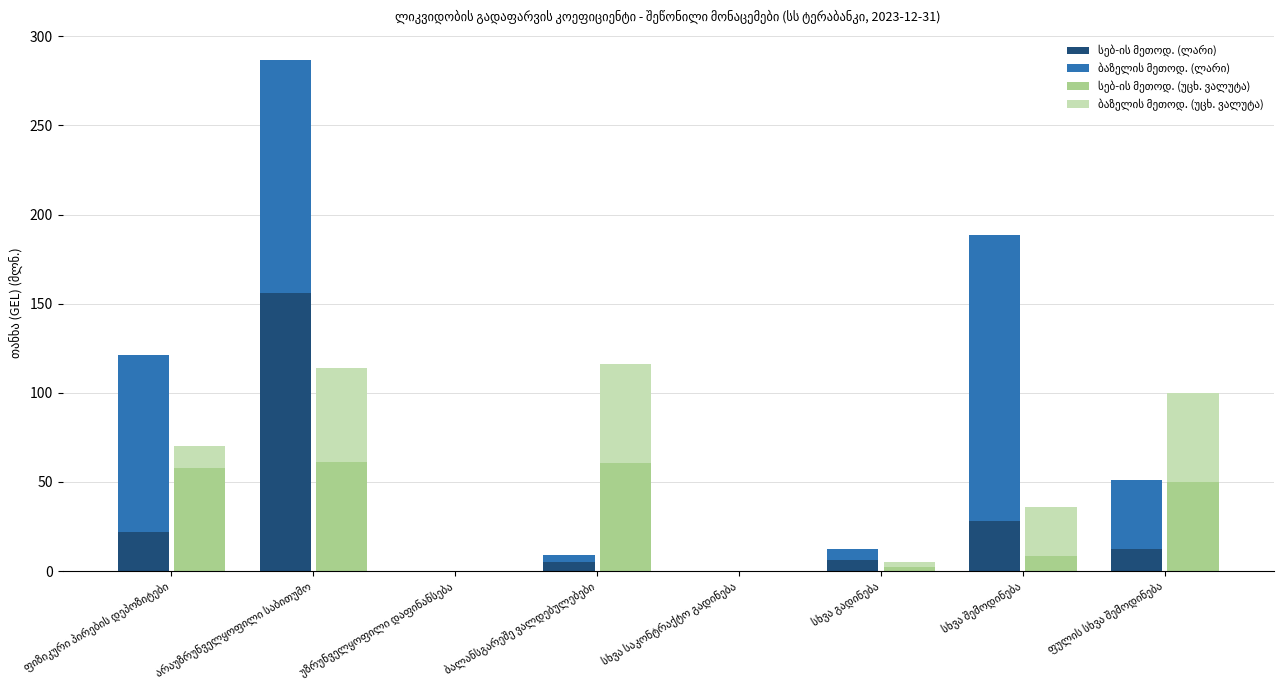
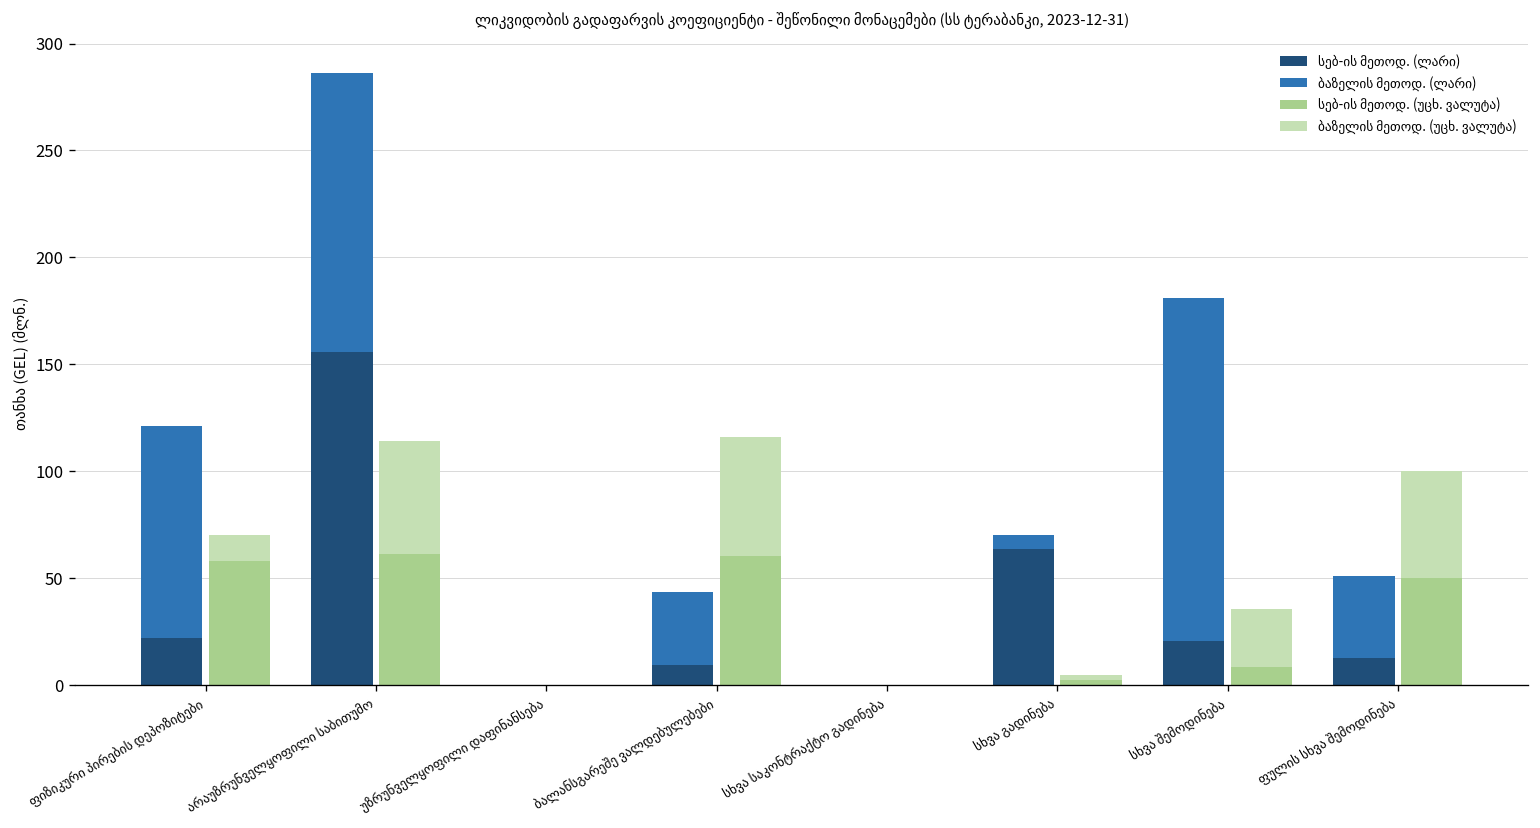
  {
    "სებ-ის მეთოდ. (ლარი)": {
      "ფიზიკური პირების დეპოზიტები": 22,
      "არაუზრუნველყოფილი საბითუმო": 156,
      "უზრუნველყოფილი დაფინანსება": 0,
-     "ბალანსგარეშე ვალდებულებები": 5,
+     "ბალანსგარეშე ვალდებულებები": 10,
      "სხვა საკონტრაქტო გადინება": 0,
-     "სხვა გადინება": 6,
-     "სხვა შემოდინება": 28,
+     "სხვა გადინება": 64,
+     "სხვა შემოდინება": 21,
      "ფულის სხვა შემოდინება": 13
    },
    "ბაზელის მეთოდ. (ლარი)": {
      "ფიზიკური პირების დეპოზიტები": 99,
      "არაუზრუნველყოფილი საბითუმო": 130,
      "უზრუნველყოფილი დაფინანსება": 0,
-     "ბალანსგარეშე ვალდებულებები": 4,
+     "ბალანსგარეშე ვალდებულებები": 34,
      "სხვა საკონტრაქტო გადინება": 0,
      "სხვა გადინება": 6,
      "სხვა შემოდინება": 160,
      "ფულის სხვა შემოდინება": 38
    }
  }
